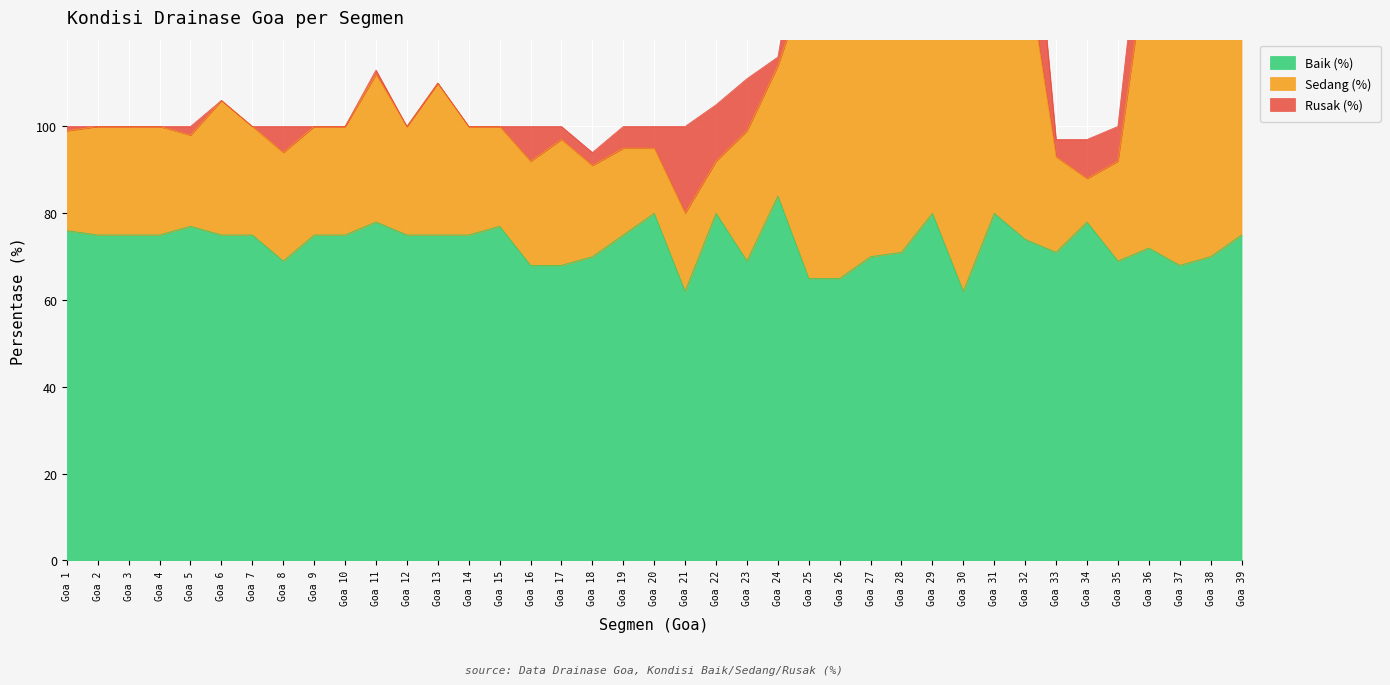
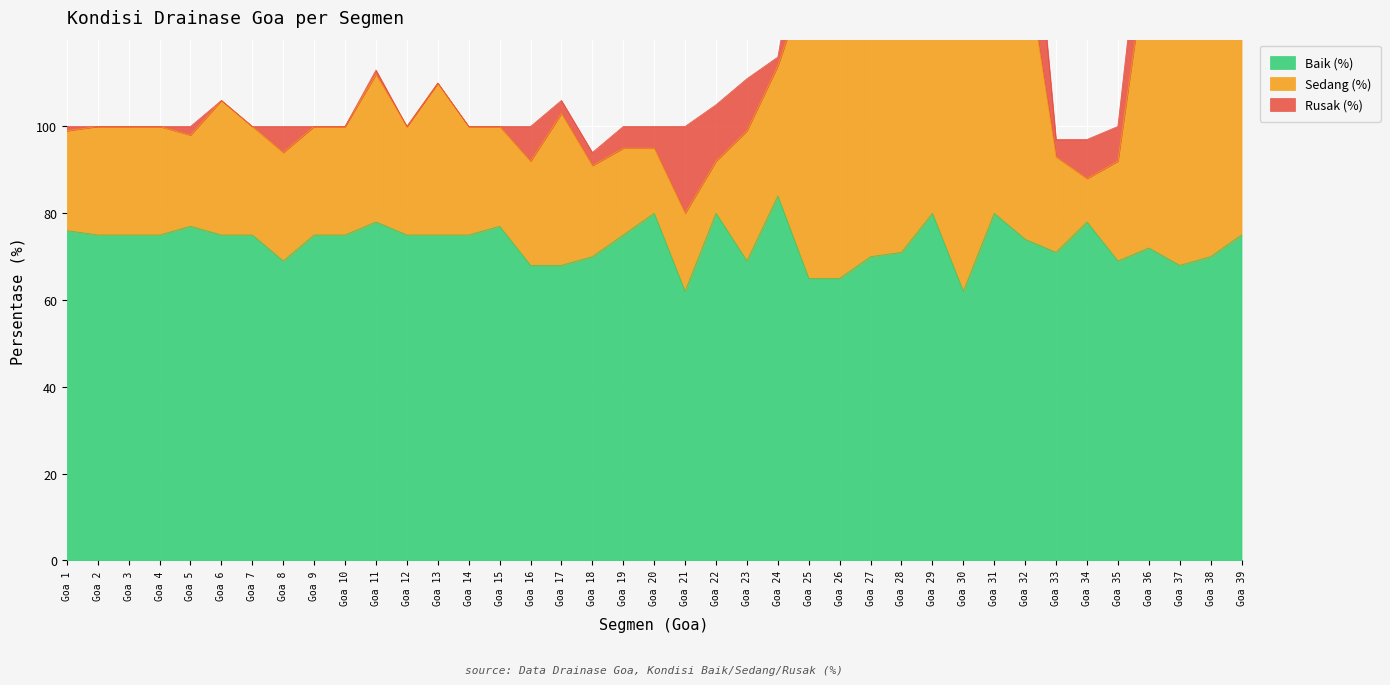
  {
    "Baik (%)": {
      "Goa 1": 76,
      "Goa 2": 75,
      "Goa 3": 75,
      "Goa 4": 75,
      "Goa 5": 77,
      "Goa 6": 75,
      "Goa 7": 75,
      "Goa 8": 69,
      "Goa 9": 75,
      "Goa 10": 75,
      "Goa 11": 78,
      "Goa 12": 75,
      "Goa 13": 75,
      "Goa 14": 75,
      "Goa 15": 77,
      "Goa 16": 68,
      "Goa 17": 68,
      "Goa 18": 70,
      "Goa 19": 75,
      "Goa 20": 80,
      "Goa 21": 62,
      "Goa 22": 80,
      "Goa 23": 69,
      "Goa 24": 84,
      "Goa 25": 65,
      "Goa 26": 65,
      "Goa 27": 70,
      "Goa 28": 71,
      "Goa 29": 80,
      "Goa 30": 62,
      "Goa 31": 80,
      "Goa 32": 74,
      "Goa 33": 71,
      "Goa 34": 78,
      "Goa 35": 69,
      "Goa 36": 72,
      "Goa 37": 68,
      "Goa 38": 70,
      "Goa 39": 75
    },
    "Sedang (%)": {
      "Goa 1": 23,
      "Goa 5": 21,
      "Goa 8": 25,
      "Goa 11": 34,
      "Goa 16": 24,
-     "Goa 17": 29,
+     "Goa 17": 35,
      "Goa 18": 21,
      "Goa 19": 20,
      "Goa 20": 15,
      "Goa 21": 18,
      "Goa 22": 12,
      "Goa 23": 30,
      "Goa 24": 30,
      "Goa 33": 22,
      "Goa 34": 10,
      "Goa 35": 23
    },
    "Rusak (%)": {
      "Goa 1": 1,
      "Goa 5": 2,
      "Goa 8": 6,
      "Goa 11": 1,
      "Goa 16": 8,
      "Goa 17": 3,
      "Goa 18": 3,
      "Goa 19": 5,
      "Goa 20": 5,
      "Goa 21": 20,
      "Goa 22": 13,
      "Goa 23": 12,
      "Goa 24": 2,
      "Goa 33": 4,
      "Goa 34": 9,
      "Goa 35": 8
    }
  }
